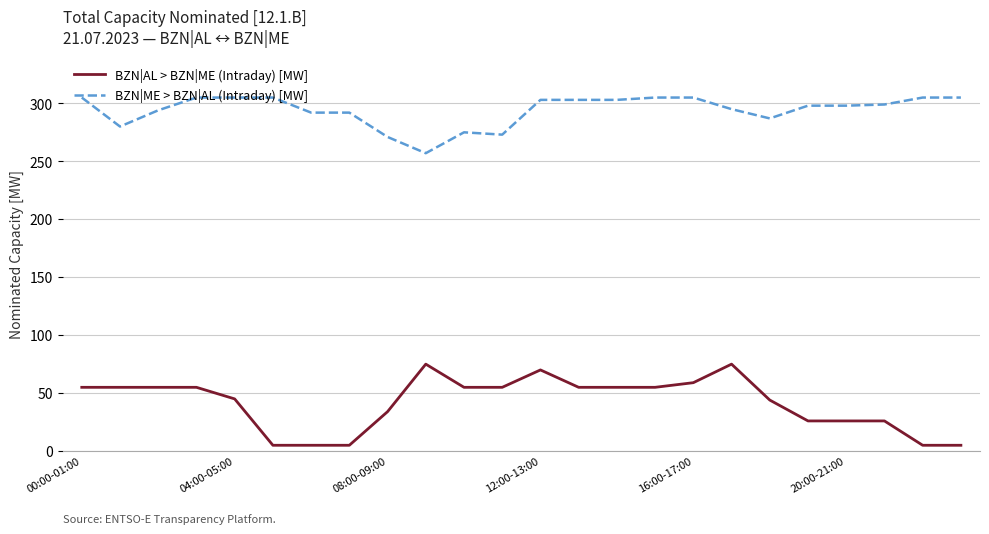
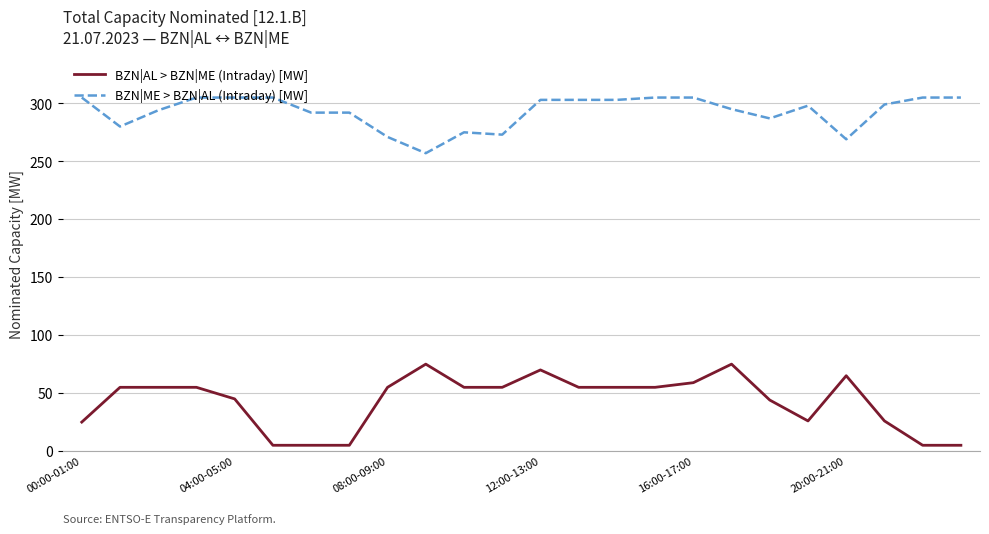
  {
    "BZN|AL > BZN|ME (Intraday) [MW]": {
-     "00:00-01:00": 55,
+     "00:00-01:00": 25,
      "04:00-05:00": 45,
-     "08:00-09:00": 34,
+     "08:00-09:00": 55,
      "12:00-13:00": 70,
      "16:00-17:00": 59,
-     "20:00-21:00": 26
+     "20:00-21:00": 65
    },
    "BZN|ME > BZN|AL (Intraday) [MW]": {
      "00:00-01:00": 305,
      "04:00-05:00": 305,
      "08:00-09:00": 271,
      "12:00-13:00": 303,
      "16:00-17:00": 305,
-     "20:00-21:00": 298
+     "20:00-21:00": 269
    }
  }
